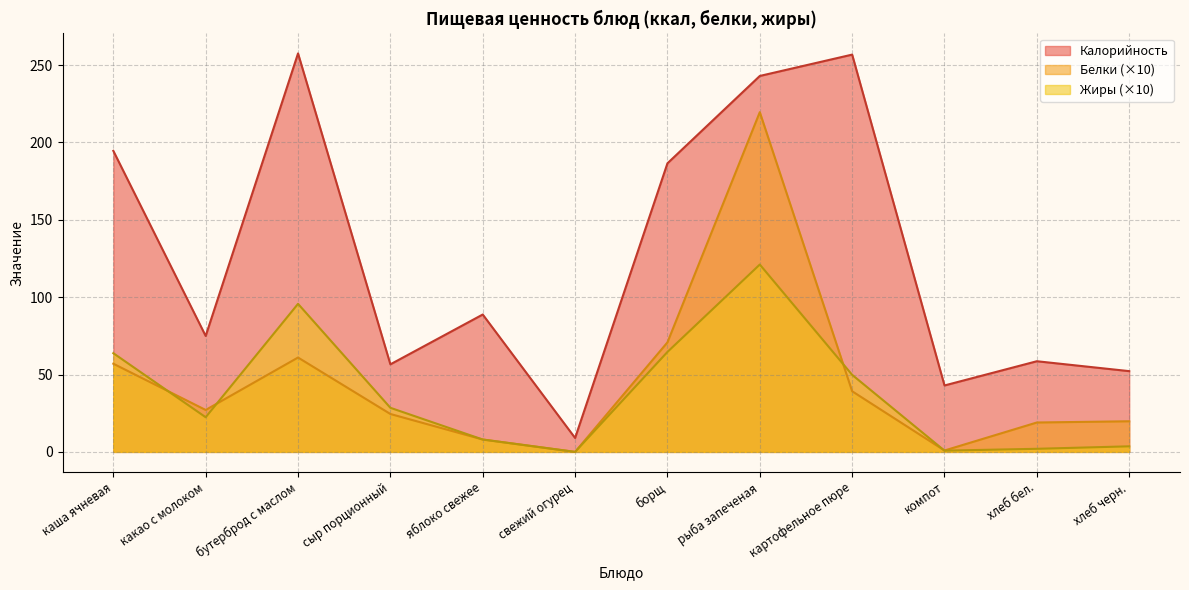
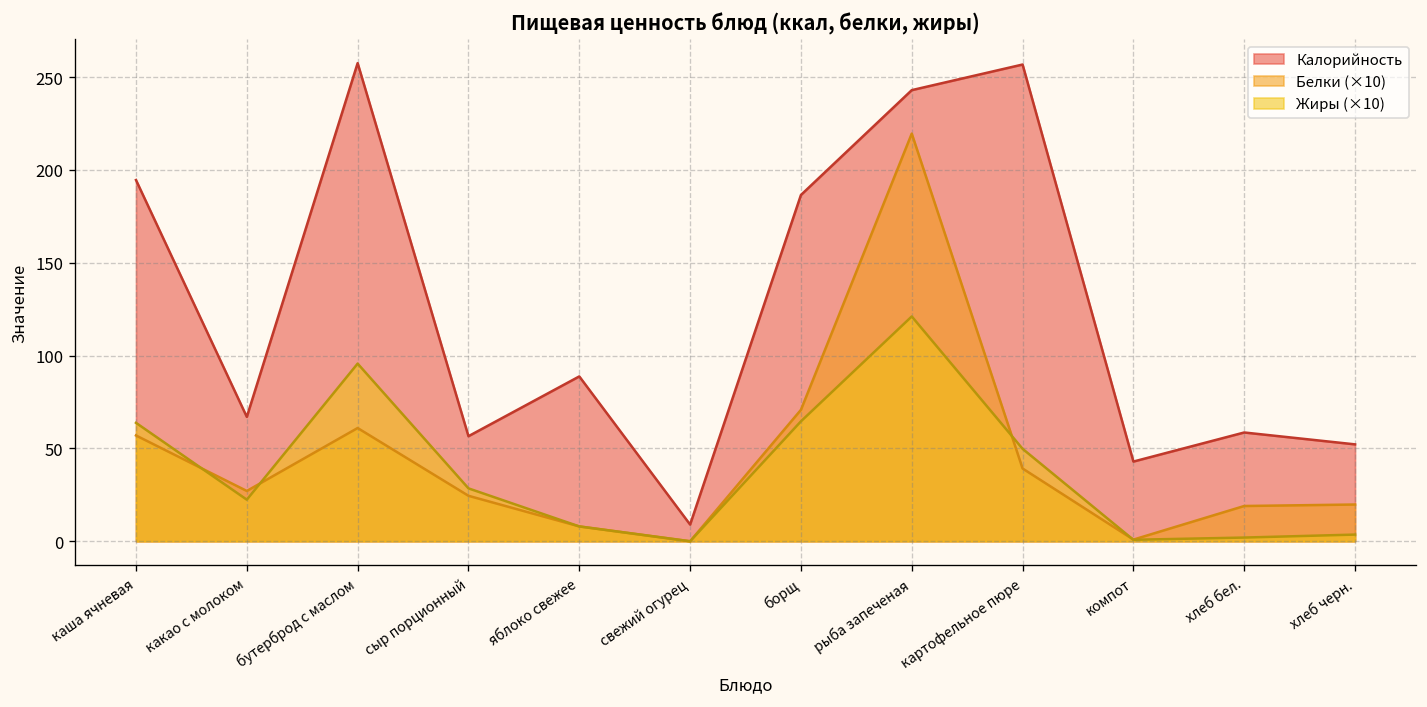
  {
    "Калорийность": {
      "каша ячневая": 195,
-     "какао с молоком": 75,
+     "какао с молоком": 67,
      "бутерброд с маслом": 258,
      "сыр порционный": 57,
      "яблоко свежее": 89,
      "свежий огурец": 9,
      "борщ": 187,
      "рыба запеченая": 243,
      "картофельное пюре": 257,
      "компот": 43,
      "хлеб бел.": 59,
      "хлеб черн.": 52
    }
  }
